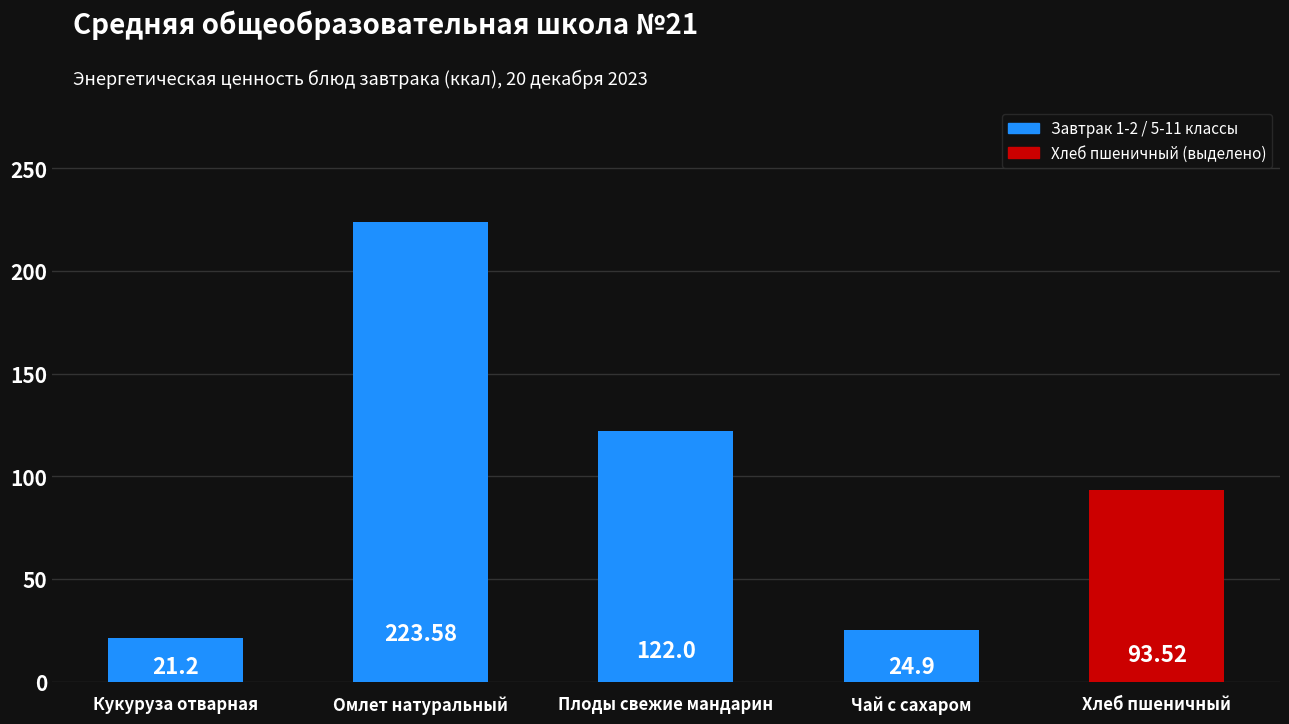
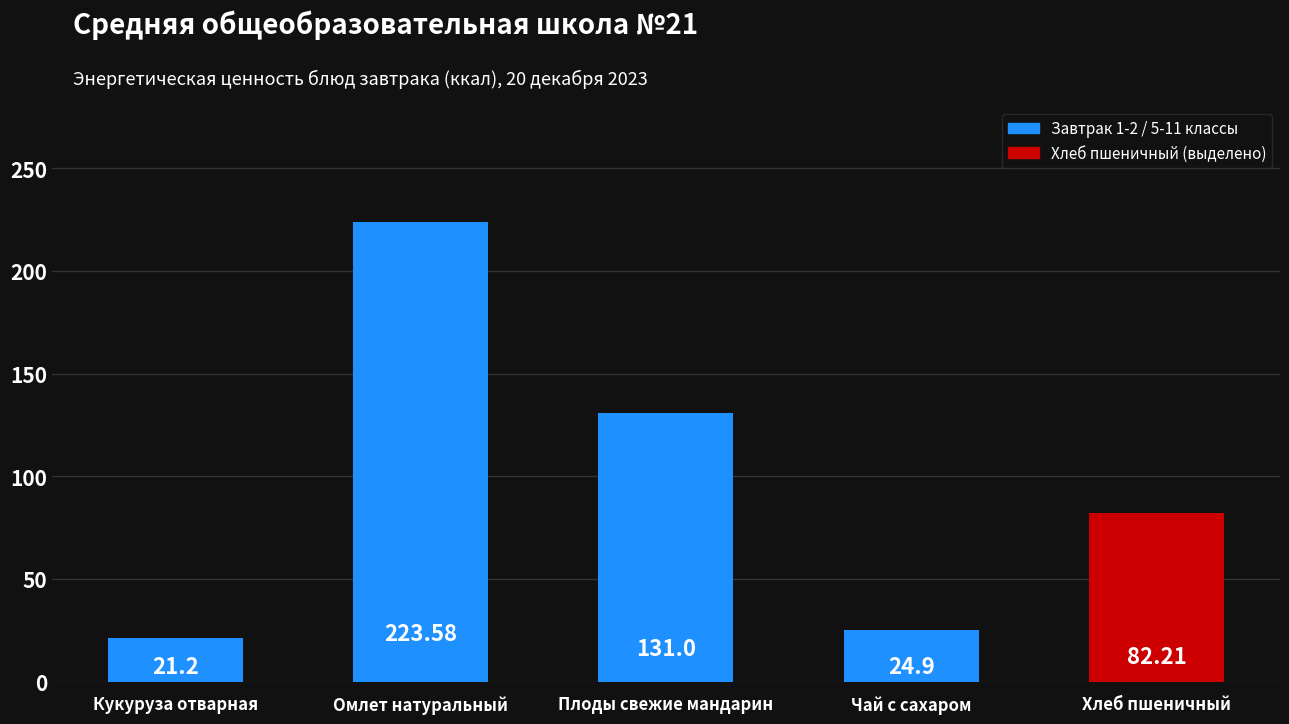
  {
    "Кукуруза отварная": 21.2,
    "Омлет натуральный": 223.58,
-   "Плоды свежие мандарин": 122.0,
+   "Плоды свежие мандарин": 131.0,
    "Чай с сахаром": 24.9,
-   "Хлеб пшеничный": 93.52
+   "Хлеб пшеничный": 82.21
  }
